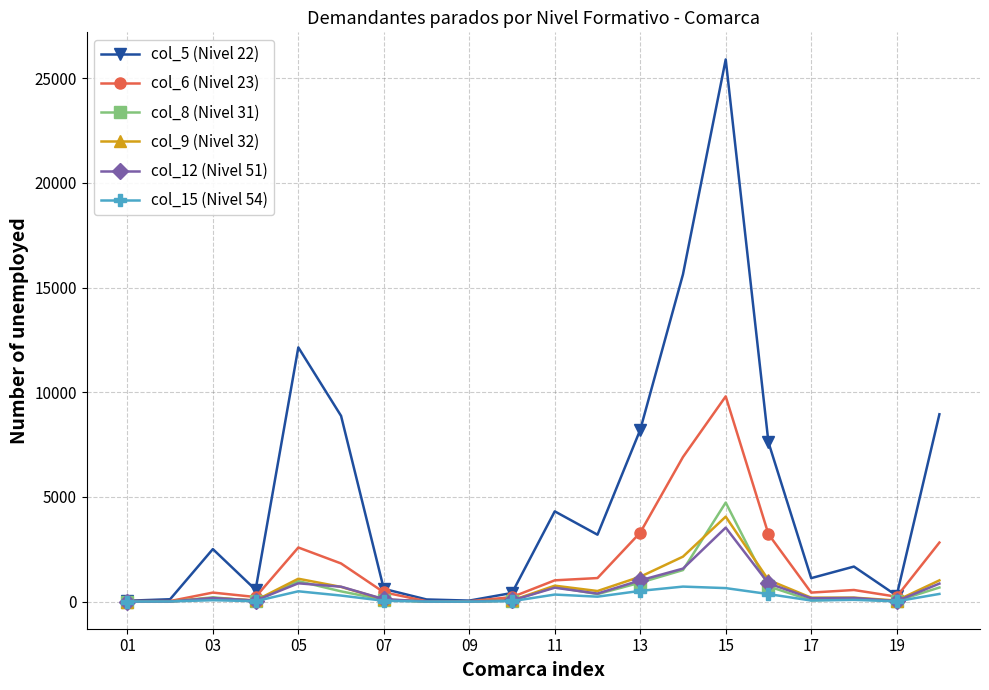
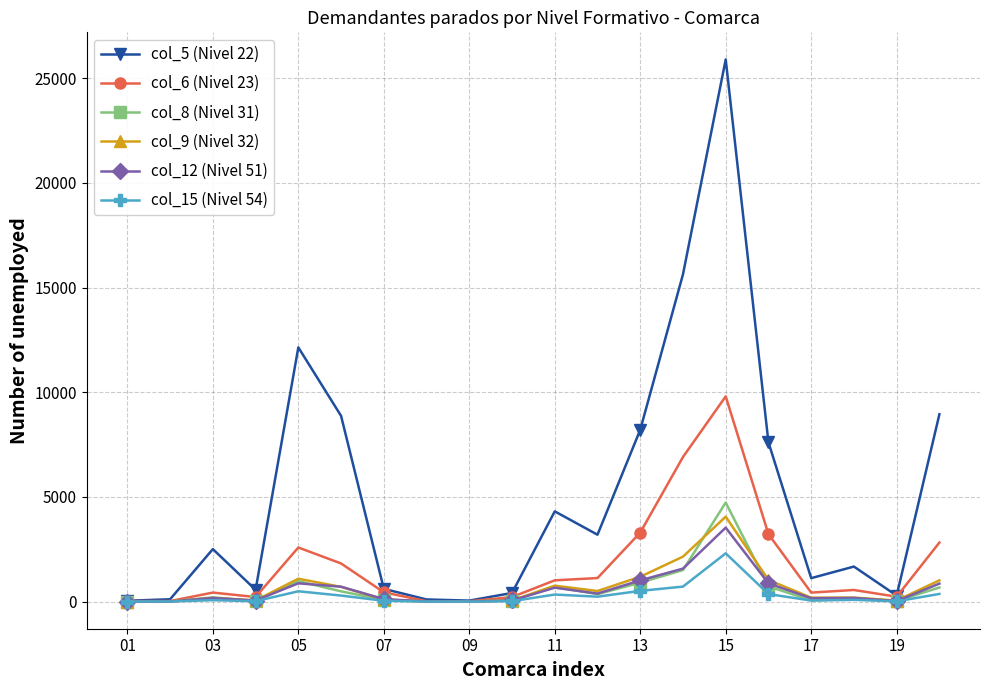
  {
    "col_5 (Nivel 22)": {
      "03": 2500,
      "05": 12100,
      "07": 600,
      "11": 4300,
      "13": 8200,
      "15": 25900,
      "17": 1100
    },
    "col_6 (Nivel 23)": {
      "03": 400,
      "05": 2600,
      "07": 400,
      "11": 1000,
      "13": 3300,
      "15": 9800,
      "17": 400
    },
    "col_8 (Nivel 31)": {
      "15": 4700
    },
    "col_9 (Nivel 32)": {
      "13": 1200,
      "15": 4100
    },
    "col_12 (Nivel 51)": {
      "15": 3500
    },
    "col_15 (Nivel 54)": {
      "05": 500,
      "11": 300,
      "13": 500,
-     "15": 600
+     "15": 2300
    }
  }
